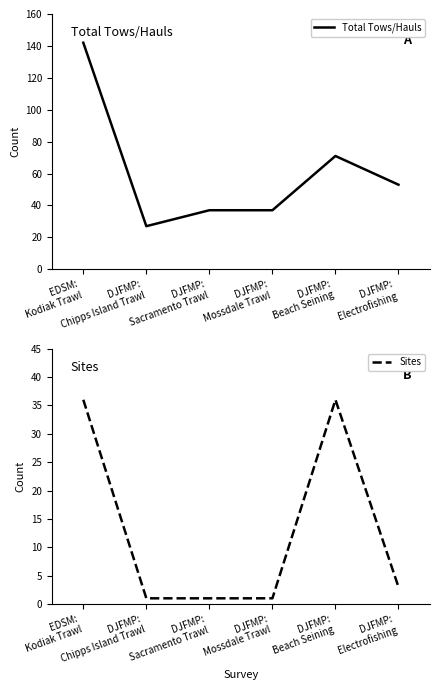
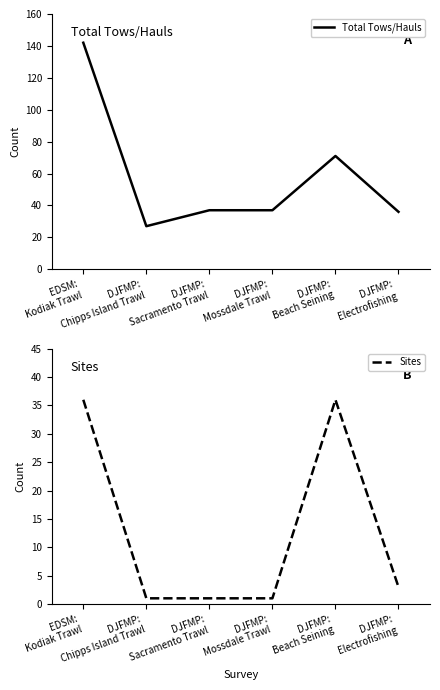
  {
    "Total Tows/Hauls": {
      "EDSM: Kodiak Trawl": 142,
      "DJFMP: Chipps Island Trawl": 27,
      "DJFMP: Sacramento Trawl": 37,
      "DJFMP: Mossdale Trawl": 37,
      "DJFMP: Beach Seining": 71,
-     "DJFMP: Electrofishing": 53
+     "DJFMP: Electrofishing": 36
    },
    "Sites": {
      "EDSM: Kodiak Trawl": 36,
      "DJFMP: Chipps Island Trawl": 1,
      "DJFMP: Sacramento Trawl": 1,
      "DJFMP: Mossdale Trawl": 1,
      "DJFMP: Beach Seining": 36,
      "DJFMP: Electrofishing": 3
    }
  }
